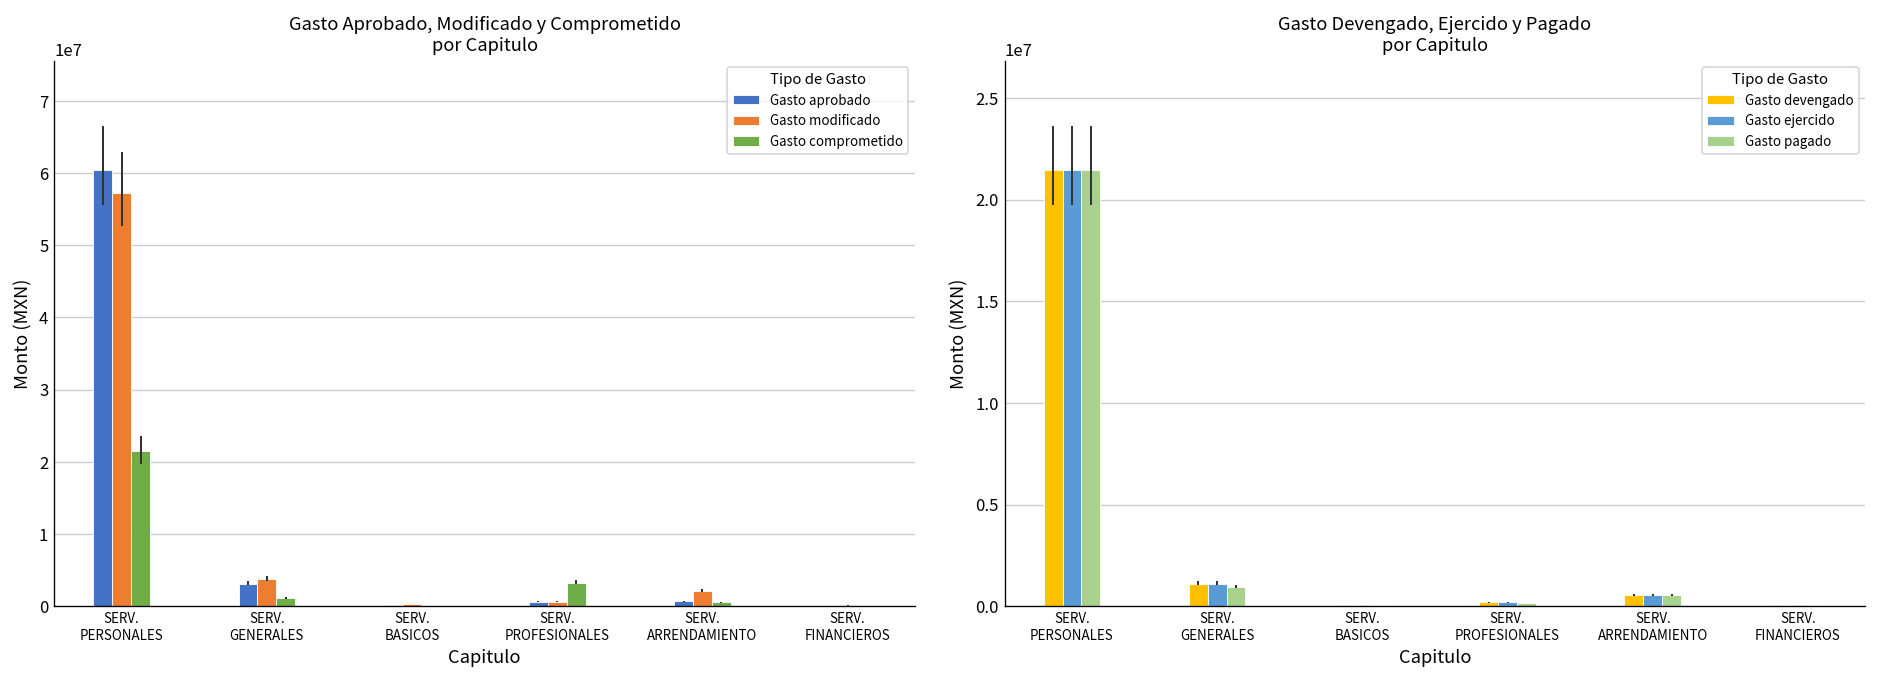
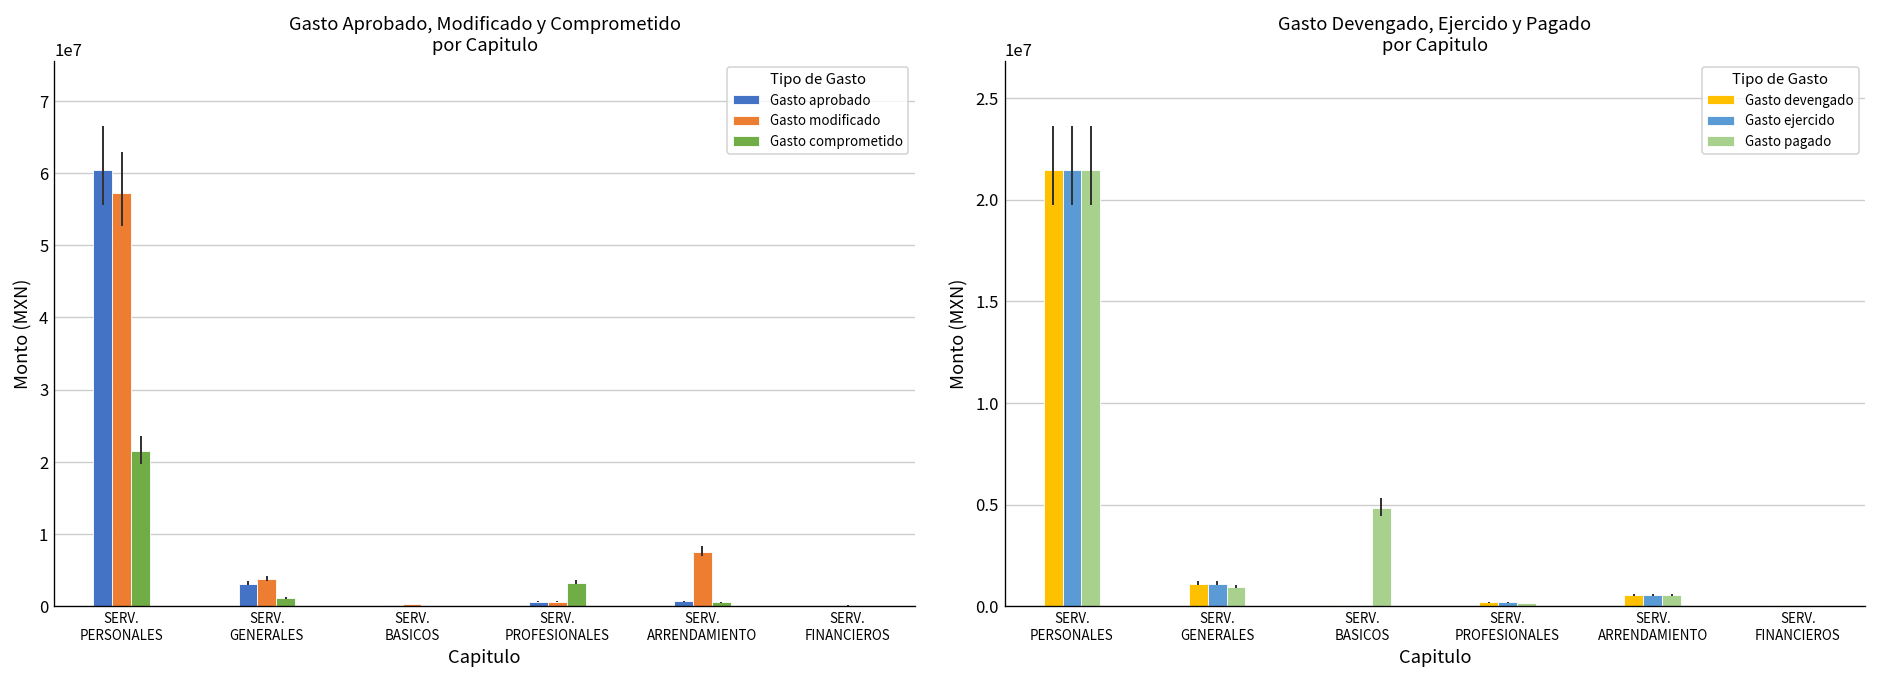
  {
    "Gasto Aprobado, Modificado y Comprometido por Capitulo": {
      "Gasto aprobado": {
        "SERV. PERSONALES": 60000000,
        "SERV. GENERALES": 3000000,
        "SERV. PROFESIONALES": 1000000,
        "SERV. ARRENDAMIENTO": 1000000
      },
      "Gasto modificado": {
        "SERV. PERSONALES": 57000000,
        "SERV. GENERALES": 4000000,
        "SERV. PROFESIONALES": 1000000,
-       "SERV. ARRENDAMIENTO": 2000000
+       "SERV. ARRENDAMIENTO": 8000000
      },
      "Gasto comprometido": {
        "SERV. PERSONALES": 21000000,
        "SERV. GENERALES": 1000000,
        "SERV. PROFESIONALES": 3000000,
        "SERV. ARRENDAMIENTO": 1000000
      }
    },
    "Gasto Devengado, Ejercido y Pagado por Capitulo": {
      "Gasto devengado": {
        "SERV. PERSONALES": 21500000,
        "SERV. GENERALES": 1100000,
        "SERV. PROFESIONALES": 200000,
        "SERV. ARRENDAMIENTO": 500000
      },
      "Gasto ejercido": {
        "SERV. PERSONALES": 21500000,
        "SERV. GENERALES": 1100000,
        "SERV. PROFESIONALES": 200000,
        "SERV. ARRENDAMIENTO": 500000
      },
      "Gasto pagado": {
        "SERV. PERSONALES": 21500000,
        "SERV. GENERALES": 1000000,
-       "SERV. BASICOS": 100000,
+       "SERV. BASICOS": 4800000,
        "SERV. ARRENDAMIENTO": 500000
      }
    }
  }
